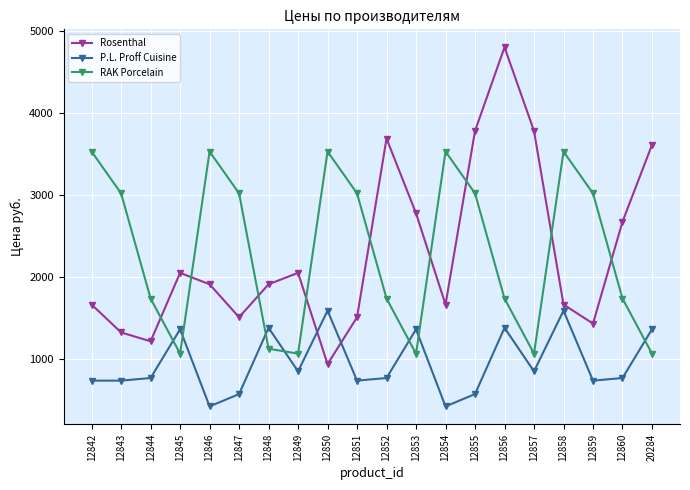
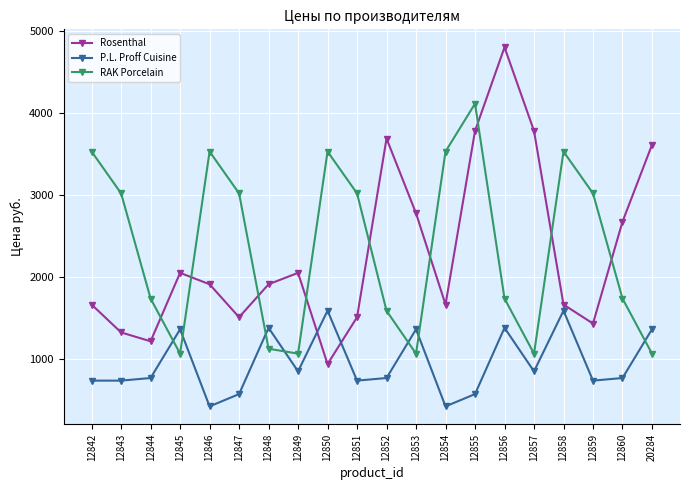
  {
    "Rosenthal": {
      "12842": 1700,
      "12843": 1300,
      "12844": 1200,
      "12845": 2100,
      "12846": 1900,
      "12847": 1500,
      "12848": 1900,
      "12849": 2100,
      "12850": 900,
      "12851": 1500,
      "12852": 3700,
      "12853": 2800,
      "12854": 1700,
      "12855": 3800,
      "12856": 4800,
      "12857": 3800,
      "12858": 1700,
      "12859": 1400,
      "12860": 2700,
      "20284": 3600
    },
    "P.L. Proff Cuisine": {
      "12842": 700,
      "12843": 700,
      "12844": 800,
      "12845": 1400,
      "12846": 400,
      "12847": 600,
      "12848": 1400,
      "12849": 900,
      "12850": 1600,
      "12851": 700,
      "12852": 800,
      "12853": 1400,
      "12854": 400,
      "12855": 600,
      "12856": 1400,
      "12857": 900,
      "12858": 1600,
      "12859": 700,
      "12860": 800,
      "20284": 1400
    },
    "RAK Porcelain": {
      "12842": 3500,
      "12843": 3000,
      "12844": 1700,
      "12845": 1100,
      "12846": 3500,
      "12847": 3000,
      "12848": 1100,
      "12849": 1100,
      "12850": 3500,
      "12851": 3000,
-     "12852": 1700,
+     "12852": 1600,
      "12853": 1100,
      "12854": 3500,
-     "12855": 3000,
+     "12855": 4100,
      "12856": 1700,
      "12857": 1100,
      "12858": 3500,
      "12859": 3000,
      "12860": 1700,
      "20284": 1100
    }
  }
